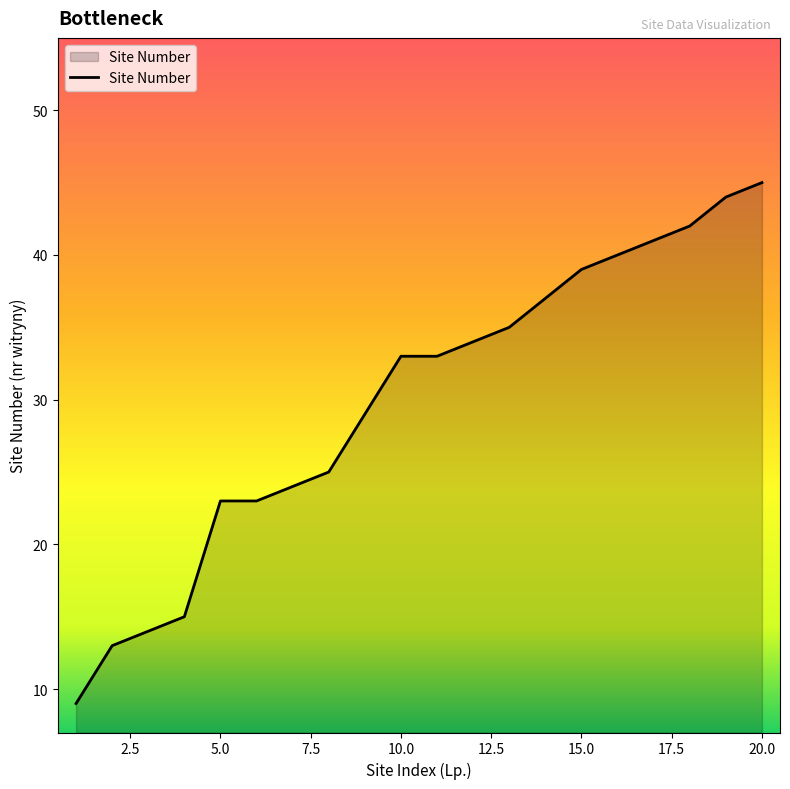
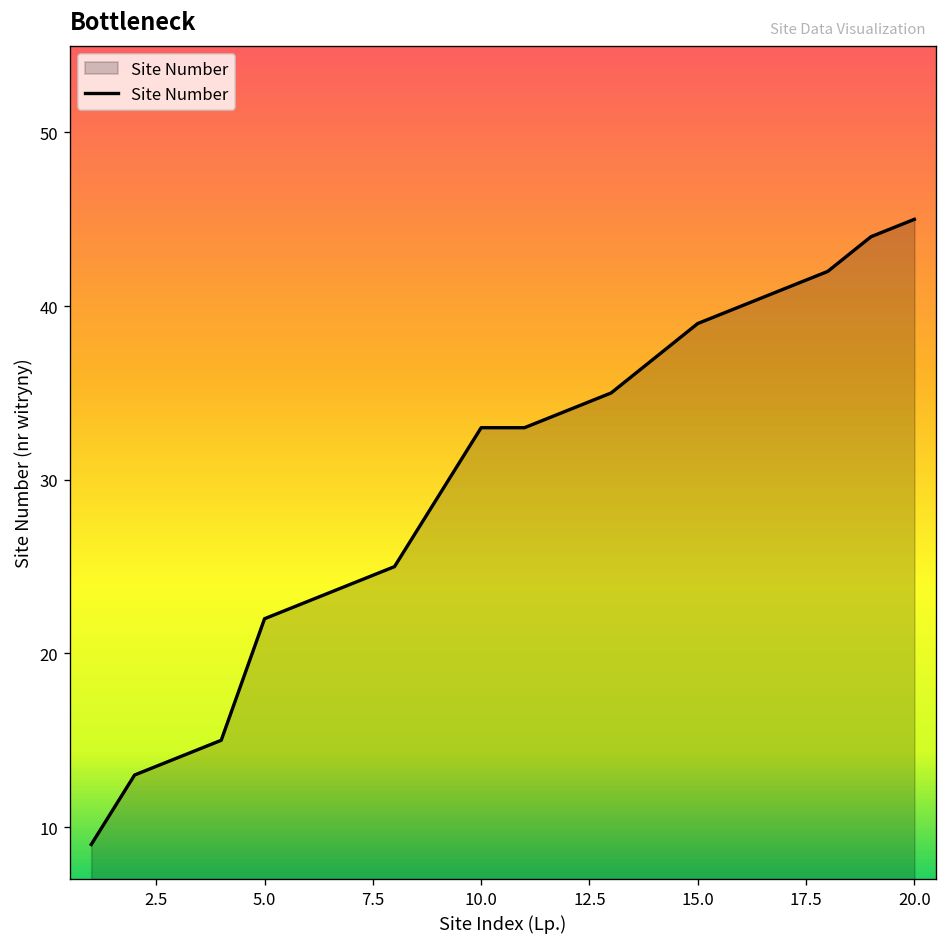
  {
-   "5.0": 23,
+   "5.0": 22,
    "10.0": 33,
    "15.0": 39,
    "20.0": 45
  }
